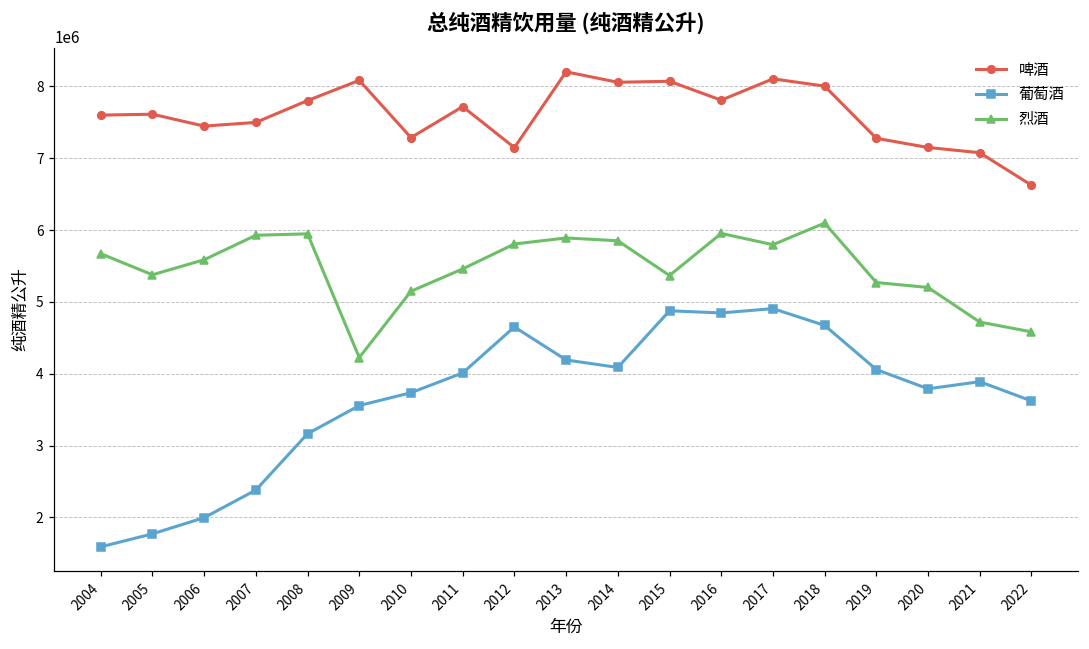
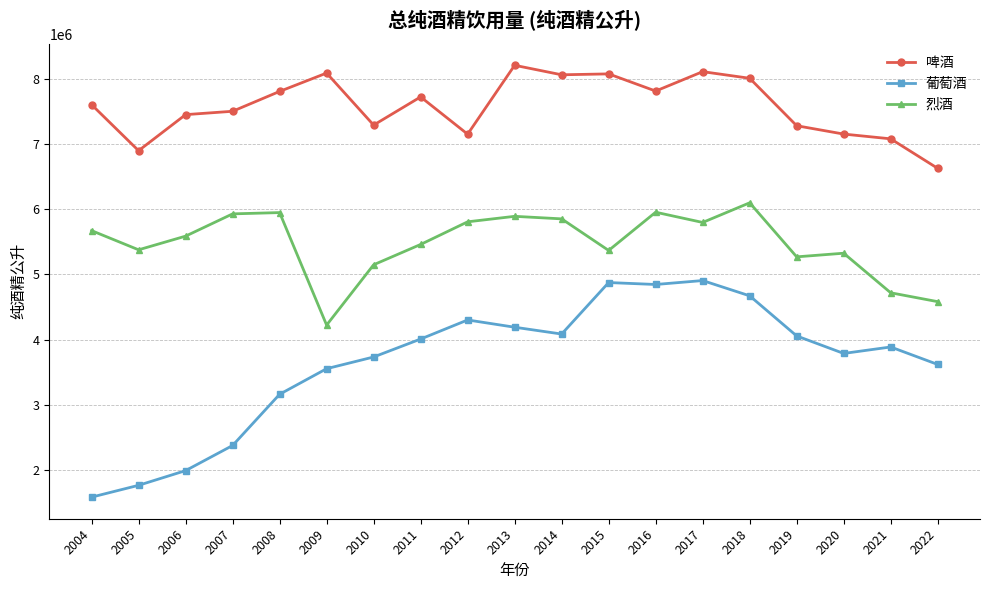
  {
    "啤酒": {
      "2004": 7600000,
-     "2005": 7600000,
+     "2005": 6900000,
      "2006": 7400000,
      "2007": 7500000,
      "2008": 7800000,
      "2009": 8100000,
      "2010": 7300000,
      "2011": 7700000,
      "2012": 7100000,
      "2013": 8200000,
      "2014": 8100000,
      "2015": 8100000,
      "2016": 7800000,
      "2017": 8100000,
      "2018": 8000000,
      "2019": 7300000,
      "2020": 7100000,
      "2021": 7100000,
      "2022": 6600000
    },
    "葡萄酒": {
      "2004": 1600000,
      "2005": 1800000,
      "2006": 2000000,
      "2007": 2400000,
      "2008": 3200000,
      "2009": 3600000,
      "2010": 3700000,
      "2011": 4000000,
-     "2012": 4700000,
+     "2012": 4300000,
      "2013": 4200000,
      "2014": 4100000,
      "2015": 4900000,
      "2016": 4800000,
      "2017": 4900000,
      "2018": 4700000,
      "2019": 4100000,
      "2020": 3800000,
      "2021": 3900000,
      "2022": 3600000
    },
    "烈酒": {
      "2004": 5700000,
      "2005": 5400000,
      "2006": 5600000,
      "2007": 5900000,
      "2008": 5900000,
      "2009": 4200000,
      "2010": 5100000,
      "2011": 5500000,
      "2012": 5800000,
      "2013": 5900000,
      "2014": 5900000,
      "2015": 5400000,
      "2016": 6000000,
      "2017": 5800000,
      "2018": 6100000,
      "2019": 5300000,
-     "2020": 5200000,
+     "2020": 5300000,
      "2021": 4700000,
      "2022": 4600000
    }
  }
